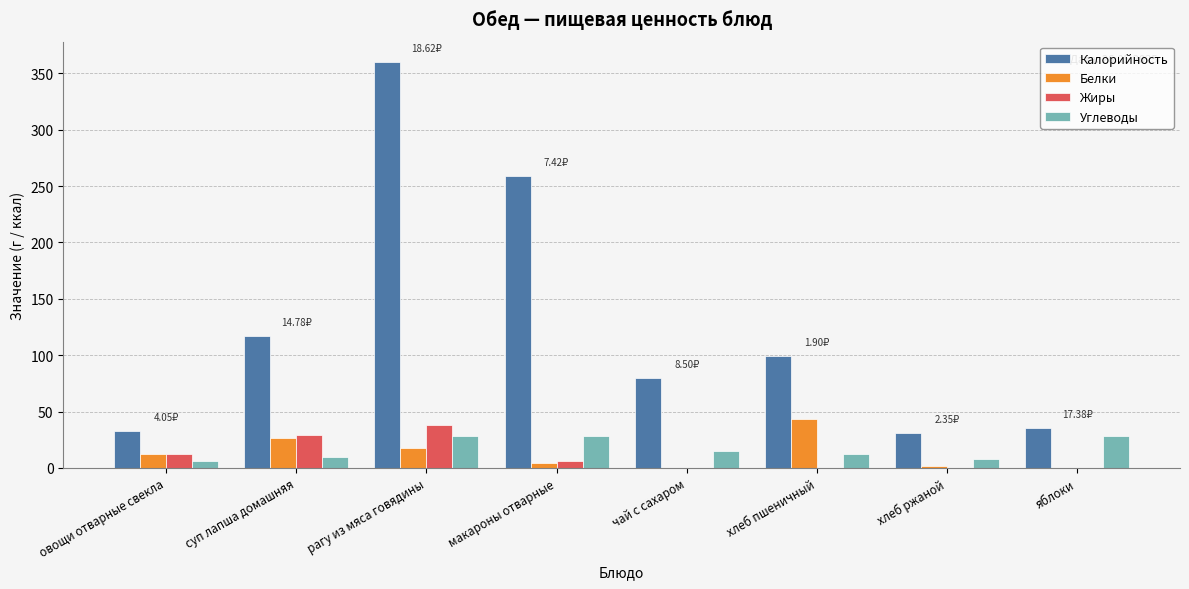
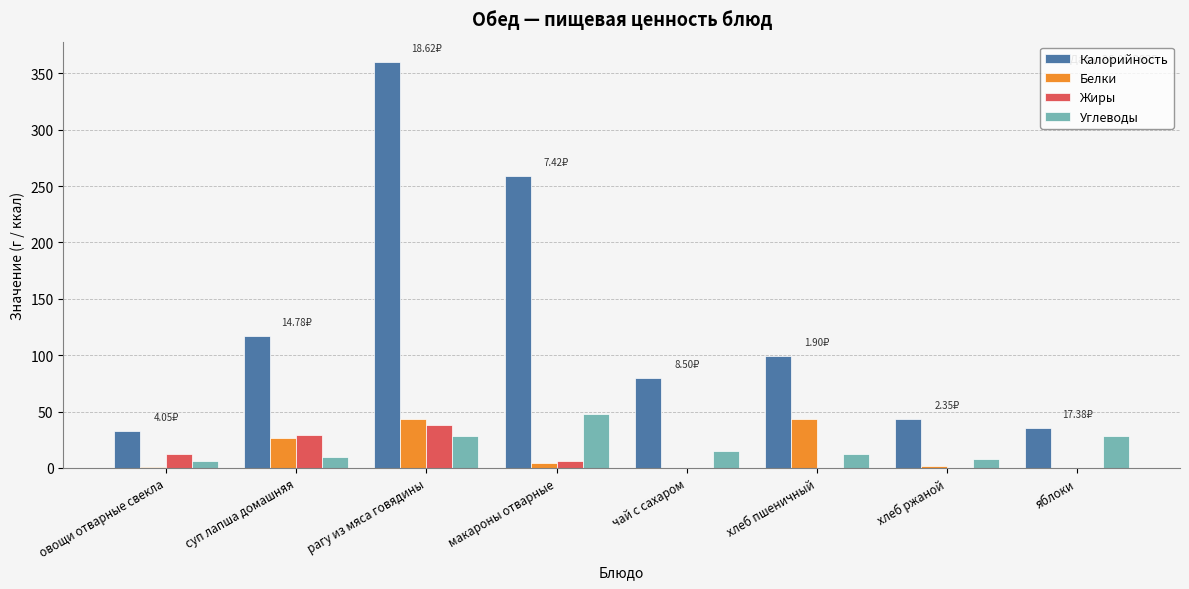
  {
    "Калорийность": {
      "овощи отварные свекла": 33,
      "суп лапша домашняя": 117,
      "рагу из мяса говядины": 360,
      "макароны отварные": 259,
      "чай с сахаром": 80,
      "хлеб пшеничный": 99,
-     "хлеб ржаной": 31,
+     "хлеб ржаной": 43,
      "яблоки": 35
    },
    "Белки": {
-     "овощи отварные свекла": 12,
+     "овощи отварные свекла": 1,
      "суп лапша домашняя": 27,
-     "рагу из мяса говядины": 18,
+     "рагу из мяса говядины": 43,
      "макароны отварные": 4,
      "чай с сахаром": 0,
      "хлеб пшеничный": 43,
      "яблоки": 0
    },
    "Жиры": {
      "овощи отварные свекла": 12,
      "суп лапша домашняя": 29,
      "рагу из мяса говядины": 38,
      "макароны отварные": 6,
      "чай с сахаром": 0,
      "хлеб пшеничный": 0,
      "хлеб ржаной": 0,
      "яблоки": 0
    },
    "Углеводы": {
      "овощи отварные свекла": 6,
      "суп лапша домашняя": 10,
      "рагу из мяса говядины": 28,
-     "макароны отварные": 28,
+     "макароны отварные": 48,
      "чай с сахаром": 15,
      "хлеб пшеничный": 12,
      "хлеб ржаной": 8,
      "яблоки": 28
    }
  }
